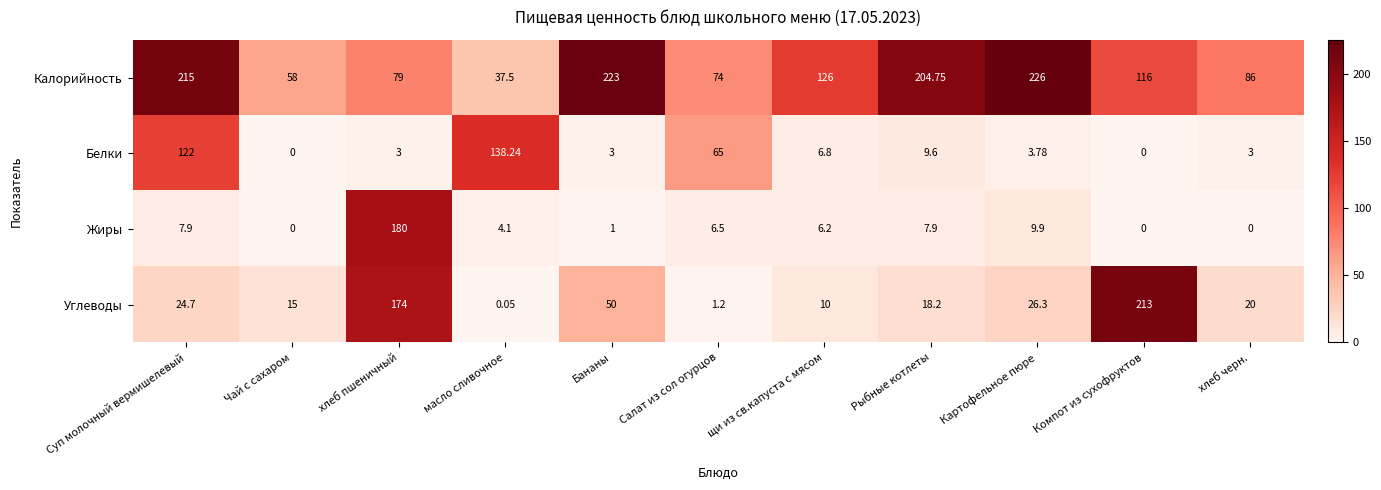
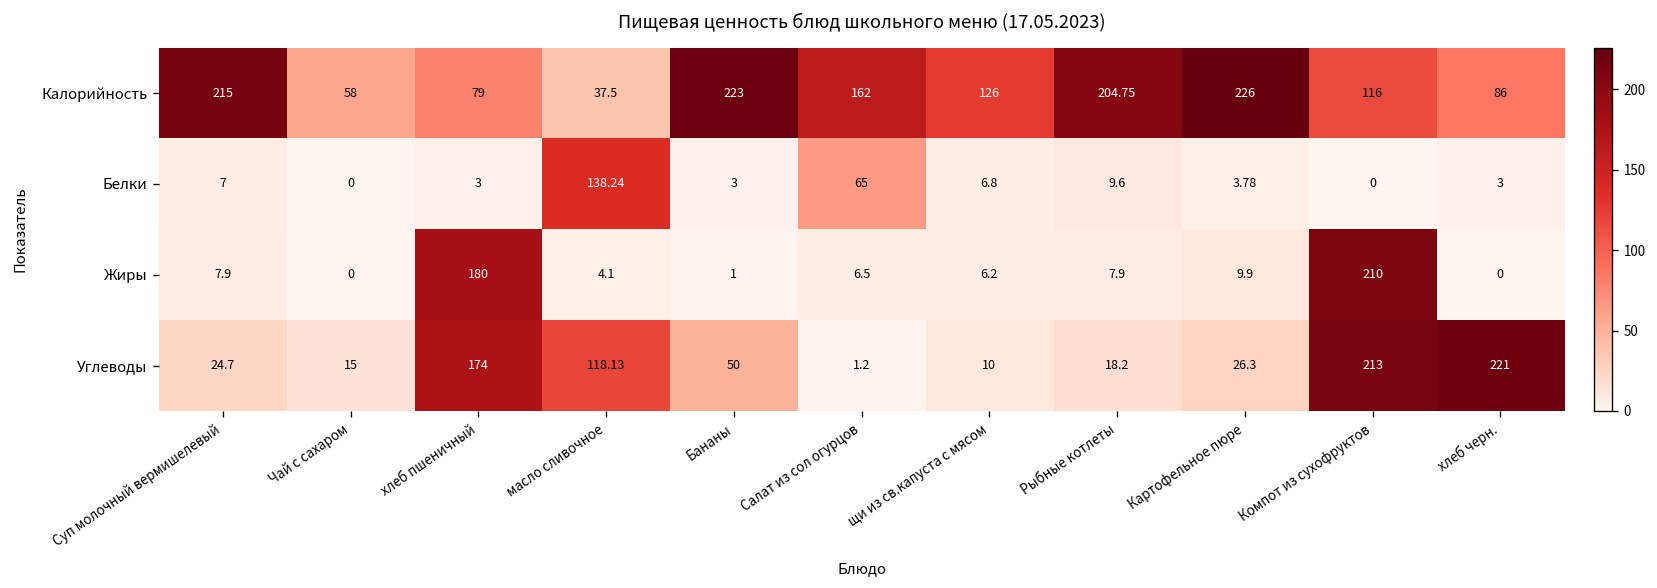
  {
    "Калорийность": {
      "Суп молочный вермишелевый": 215,
      "Чай с сахаром": 58,
      "хлеб пшеничный": 79,
      "масло сливочное": 37.5,
      "Бананы": 223,
-     "Салат из сол огурцов": 74,
+     "Салат из сол огурцов": 162,
      "щи из св.капуста с мясом": 126,
      "Рыбные котлеты": 204.75,
      "Картофельное пюре": 226,
      "Компот из сухофруктов": 116,
      "хлеб черн.": 86
    },
    "Белки": {
-     "Суп молочный вермишелевый": 122,
+     "Суп молочный вермишелевый": 7,
      "Чай с сахаром": 0,
      "хлеб пшеничный": 3,
      "масло сливочное": 138.24,
      "Бананы": 3,
      "Салат из сол огурцов": 65,
      "щи из св.капуста с мясом": 6.8,
      "Рыбные котлеты": 9.6,
      "Картофельное пюре": 3.78,
      "Компот из сухофруктов": 0,
      "хлеб черн.": 3
    },
    "Жиры": {
      "Суп молочный вермишелевый": 7.9,
      "Чай с сахаром": 0,
      "хлеб пшеничный": 180,
      "масло сливочное": 4.1,
      "Бананы": 1,
      "Салат из сол огурцов": 6.5,
      "щи из св.капуста с мясом": 6.2,
      "Рыбные котлеты": 7.9,
      "Картофельное пюре": 9.9,
-     "Компот из сухофруктов": 0,
+     "Компот из сухофруктов": 210,
      "хлеб черн.": 0
    },
    "Углеводы": {
      "Суп молочный вермишелевый": 24.7,
      "Чай с сахаром": 15,
      "хлеб пшеничный": 174,
-     "масло сливочное": 0.05,
+     "масло сливочное": 118.13,
      "Бананы": 50,
      "Салат из сол огурцов": 1.2,
      "щи из св.капуста с мясом": 10,
      "Рыбные котлеты": 18.2,
      "Картофельное пюре": 26.3,
      "Компот из сухофруктов": 213,
-     "хлеб черн.": 20
+     "хлеб черн.": 221
    }
  }
